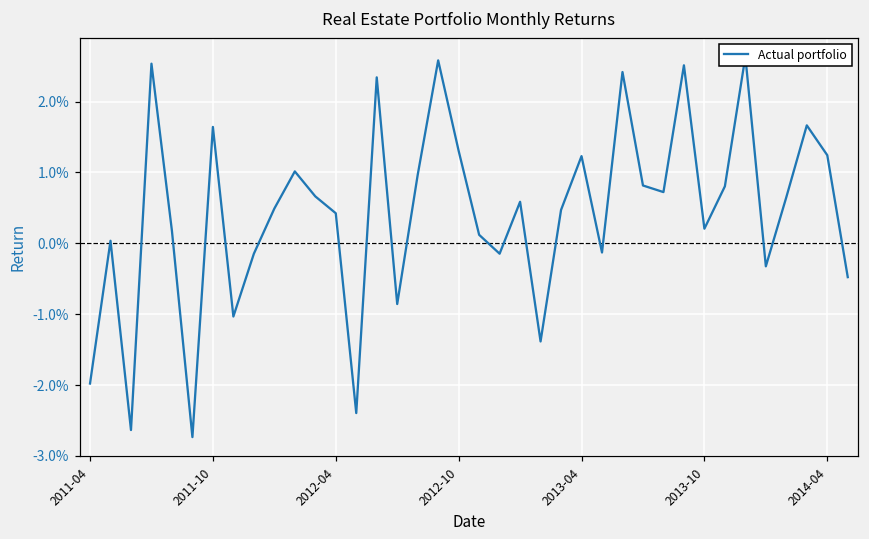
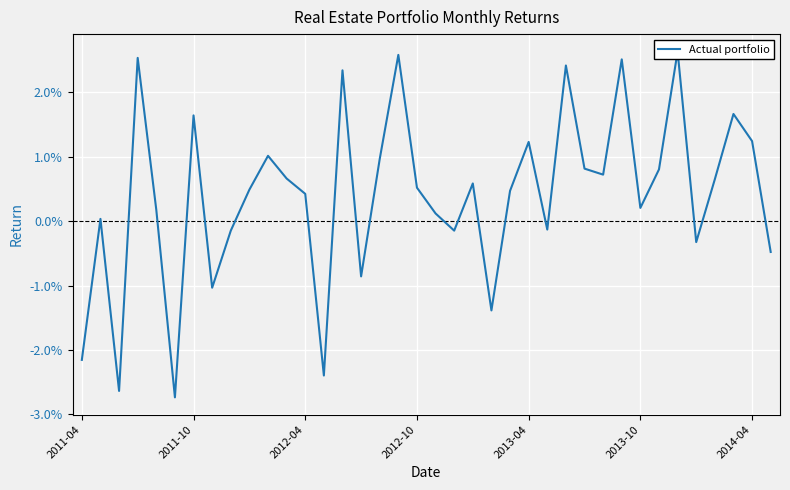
  {
-   "2011-04": "-2.0%",
+   "2011-04": "-2.2%",
    "2011-10": "1.6%",
    "2012-04": "0.4%",
-   "2012-10": "1.3%",
+   "2012-10": "0.5%",
    "2013-04": "1.2%",
    "2013-10": "0.2%",
    "2014-04": "1.2%"
  }
